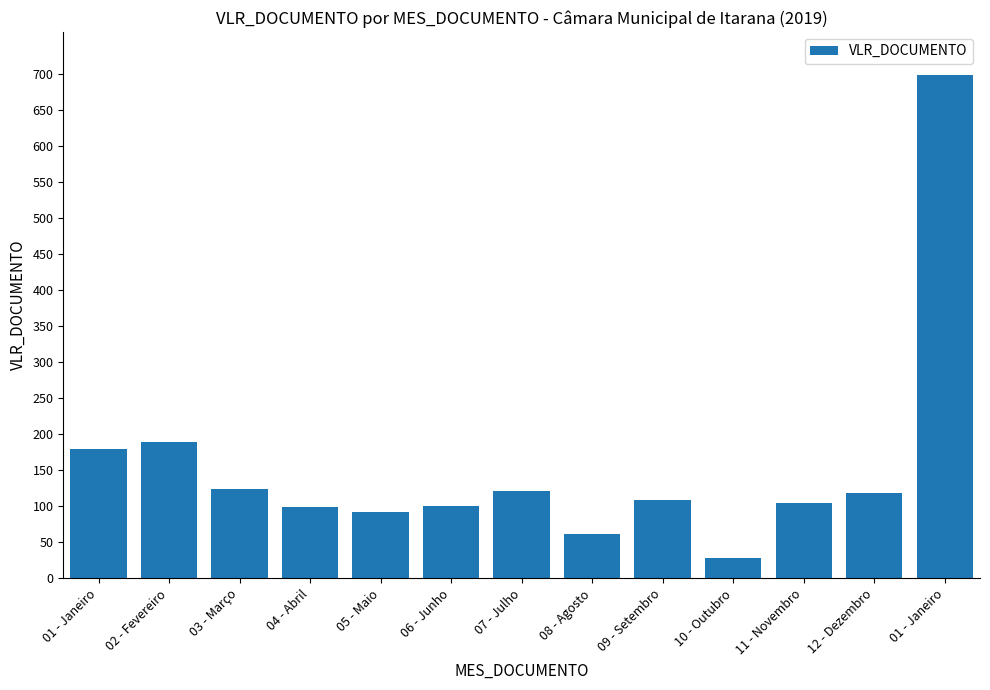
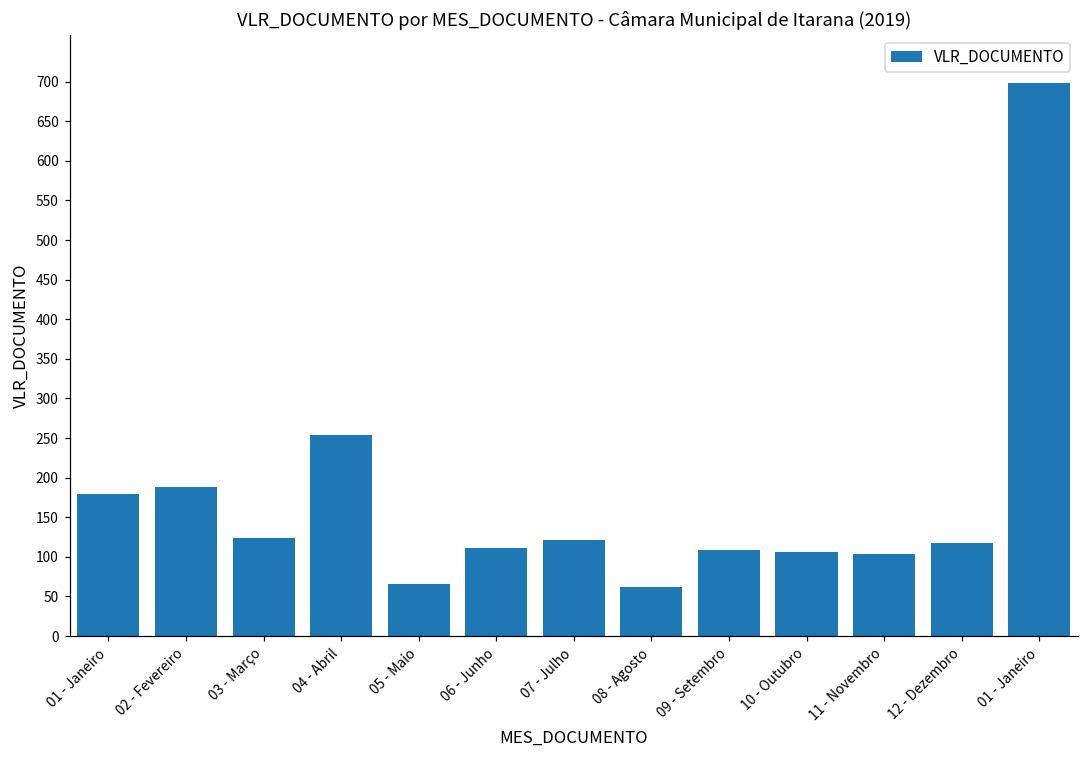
  {
    "02 - Fevereiro": 190,
    "03 - Março": 120,
-   "04 - Abril": 100,
-   "05 - Maio": 90,
-   "06 - Junho": 100,
+   "04 - Abril": 250,
+   "05 - Maio": 70,
+   "06 - Junho": 110,
    "07 - Julho": 120,
    "08 - Agosto": 60,
    "09 - Setembro": 110,
-   "10 - Outubro": 30,
+   "10 - Outubro": 110,
    "11 - Novembro": 100,
    "12 - Dezembro": 120
  }
